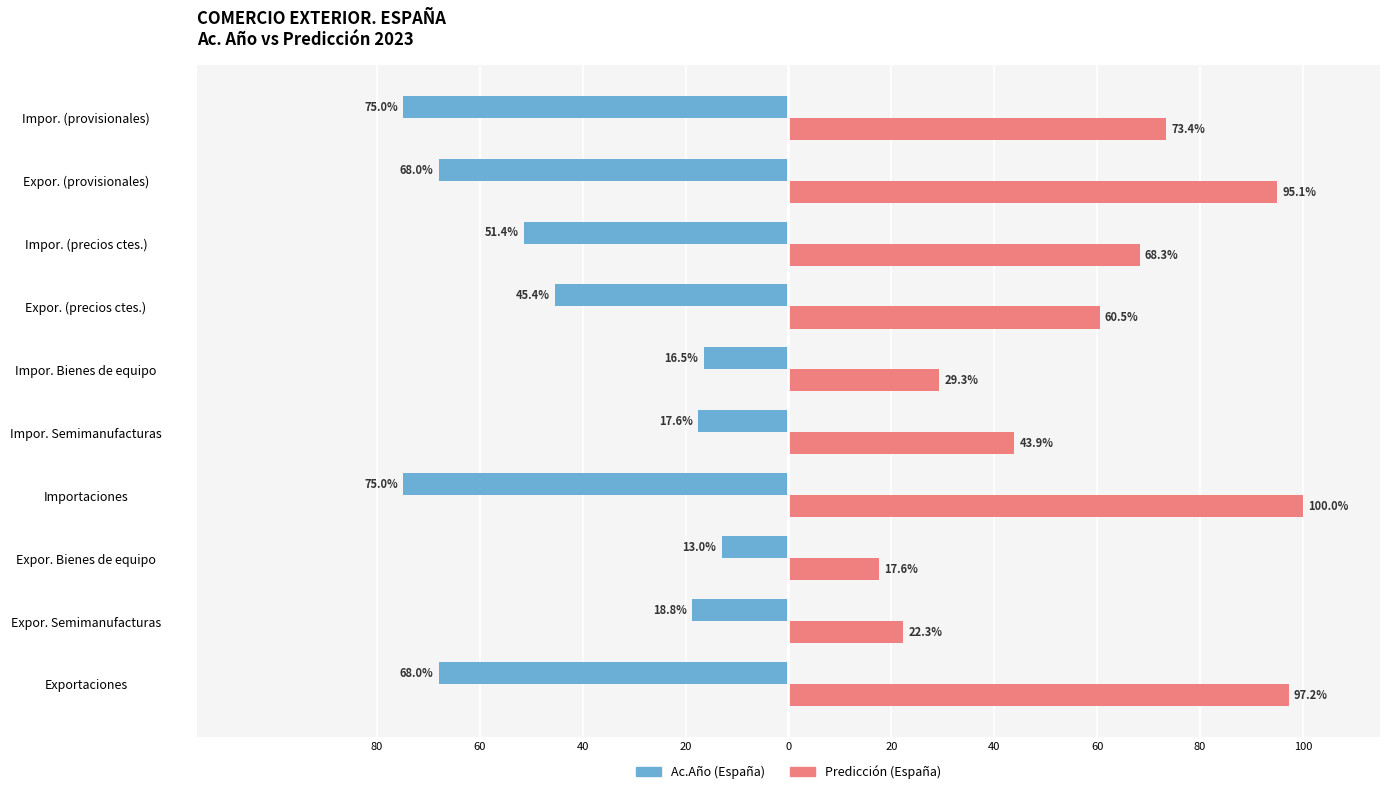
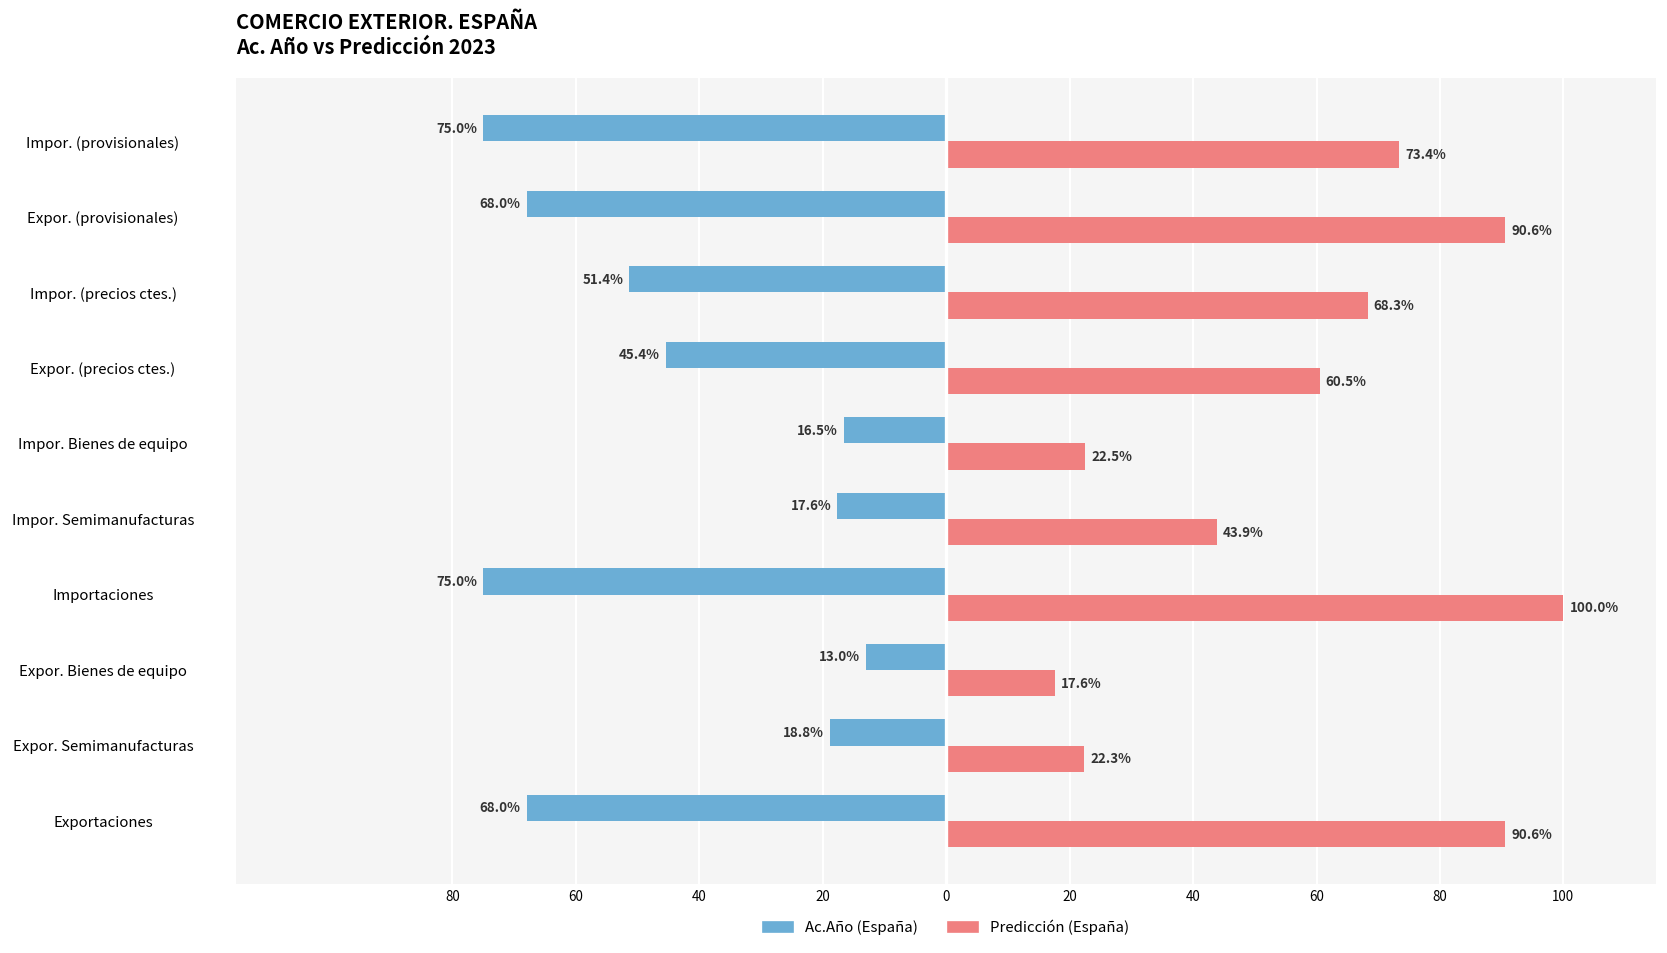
  {
    "Predicción (España)": {
      "Impor. (provisionales)": "73.4%",
-     "Expor. (provisionales)": "95.1%",
+     "Expor. (provisionales)": "90.6%",
      "Impor. (precios ctes.)": "68.3%",
      "Expor. (precios ctes.)": "60.5%",
-     "Impor. Bienes de equipo": "29.3%",
+     "Impor. Bienes de equipo": "22.5%",
      "Impor. Semimanufacturas": "43.9%",
      "Importaciones": "100.0%",
      "Expor. Bienes de equipo": "17.6%",
      "Expor. Semimanufacturas": "22.3%",
-     "Exportaciones": "97.2%"
+     "Exportaciones": "90.6%"
    }
  }
